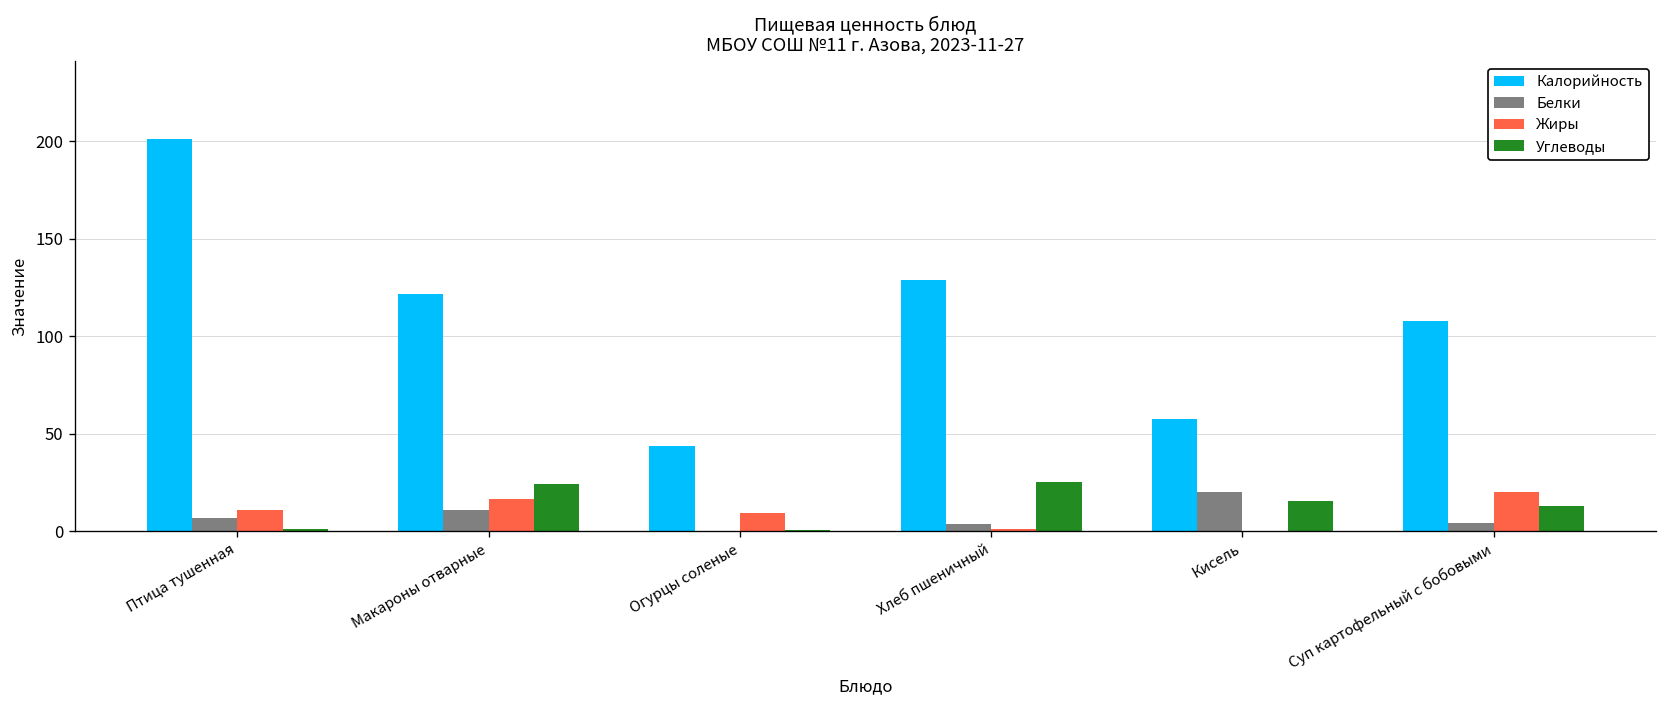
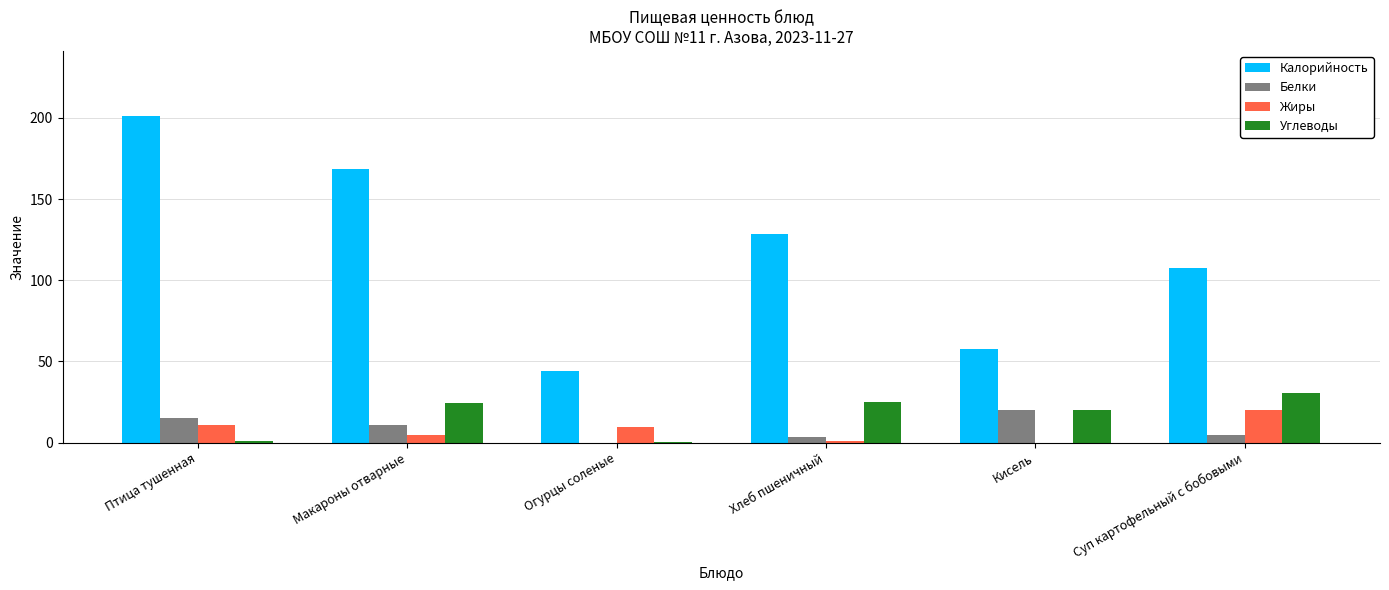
  {
    "Калорийность": {
      "Птица тушенная": 201,
-     "Макароны отварные": 122,
+     "Макароны отварные": 168,
      "Огурцы соленые": 44,
      "Хлеб пшеничный": 129,
      "Кисель": 57,
      "Суп картофельный с бобовыми": 108
    },
    "Белки": {
-     "Птица тушенная": 7,
+     "Птица тушенная": 15,
      "Макароны отварные": 11,
      "Хлеб пшеничный": 4,
      "Кисель": 20,
      "Суп картофельный с бобовыми": 4
    },
    "Жиры": {
      "Птица тушенная": 11,
-     "Макароны отварные": 17,
+     "Макароны отварные": 5,
      "Огурцы соленые": 9,
      "Кисель": 0,
      "Суп картофельный с бобовыми": 20
    },
    "Углеводы": {
      "Макароны отварные": 24,
      "Хлеб пшеничный": 25,
-     "Кисель": 15,
-     "Суп картофельный с бобовыми": 13
+     "Кисель": 20,
+     "Суп картофельный с бобовыми": 30
    }
  }
